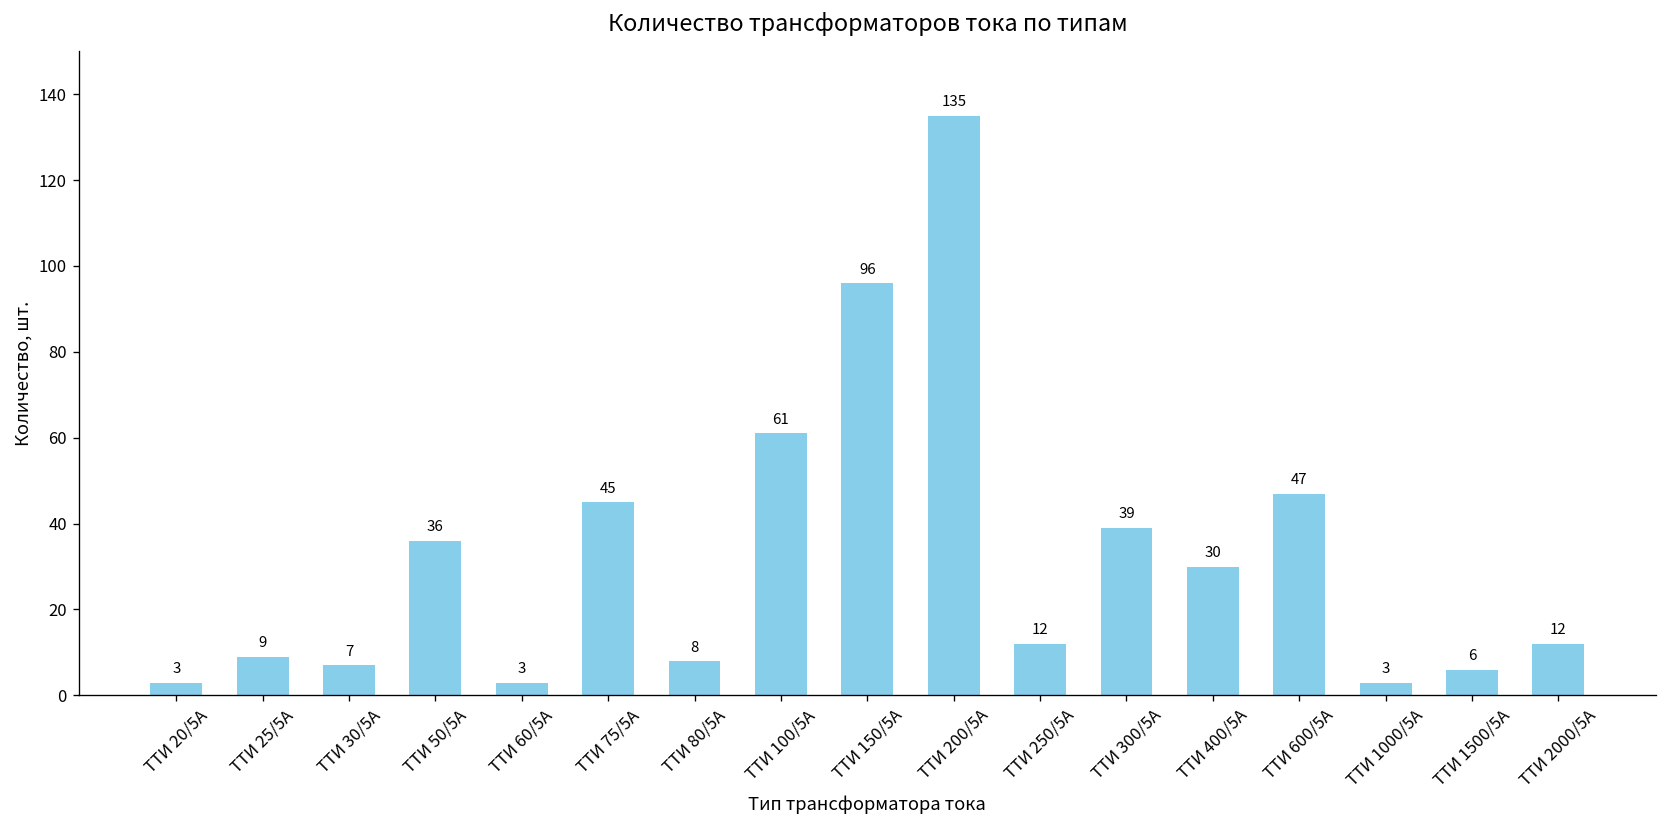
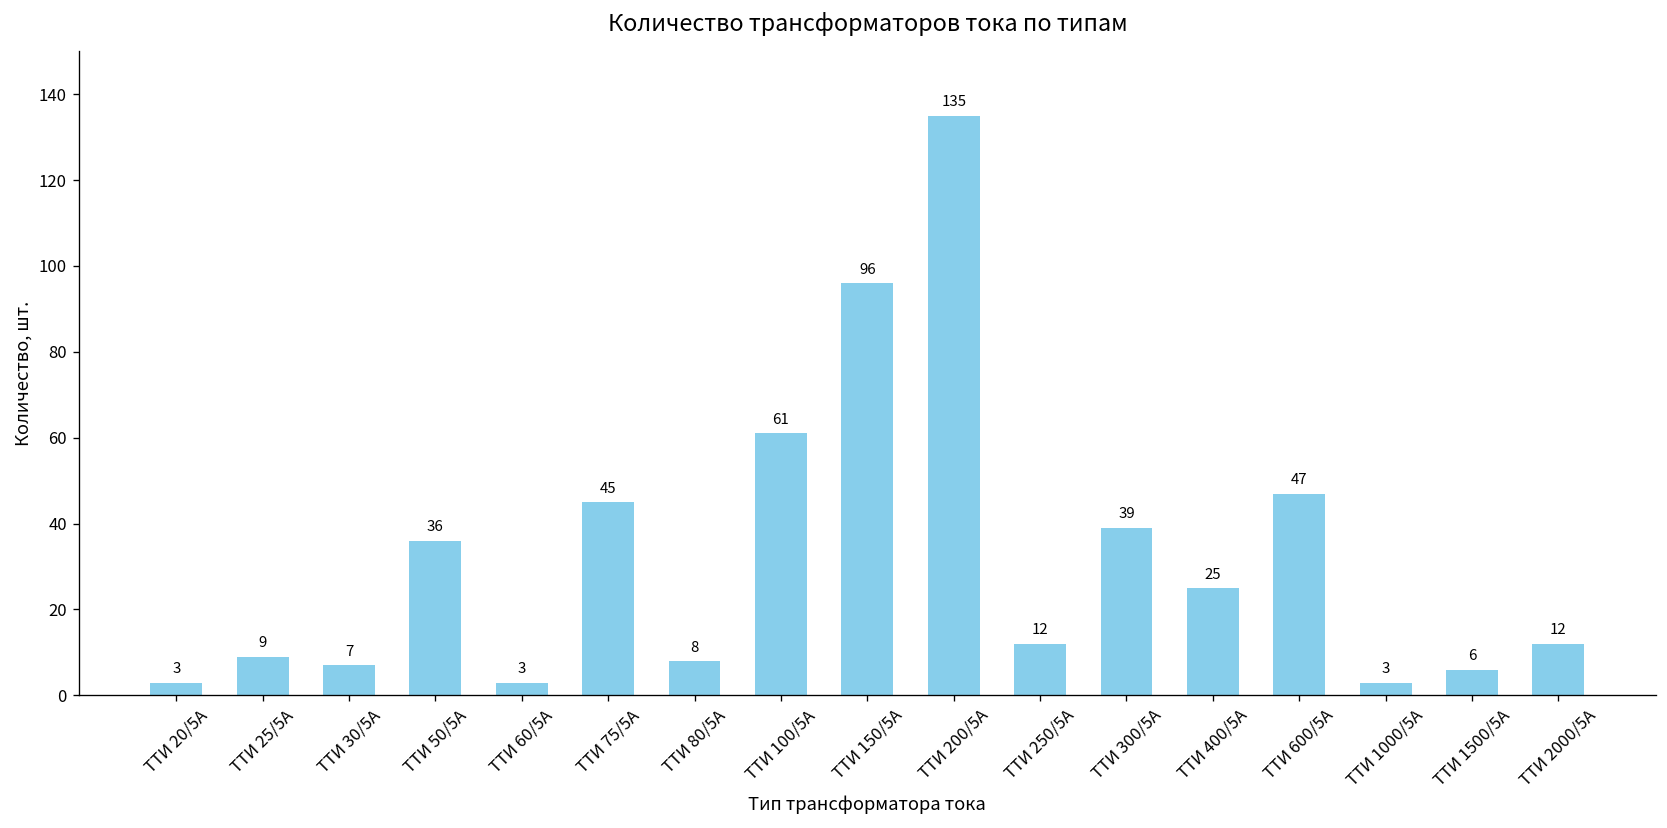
  {
    "ТТИ 20/5А": 3,
    "ТТИ 25/5А": 9,
    "ТТИ 30/5А": 7,
    "ТТИ 50/5А": 36,
    "ТТИ 60/5А": 3,
    "ТТИ 75/5А": 45,
    "ТТИ 80/5А": 8,
    "ТТИ 100/5А": 61,
    "ТТИ 150/5А": 96,
    "ТТИ 200/5А": 135,
    "ТТИ 250/5А": 12,
    "ТТИ 300/5А": 39,
-   "ТТИ 400/5А": 30,
+   "ТТИ 400/5А": 25,
    "ТТИ 600/5А": 47,
    "ТТИ 1000/5А": 3,
    "ТТИ 1500/5А": 6,
    "ТТИ 2000/5А": 12
  }
